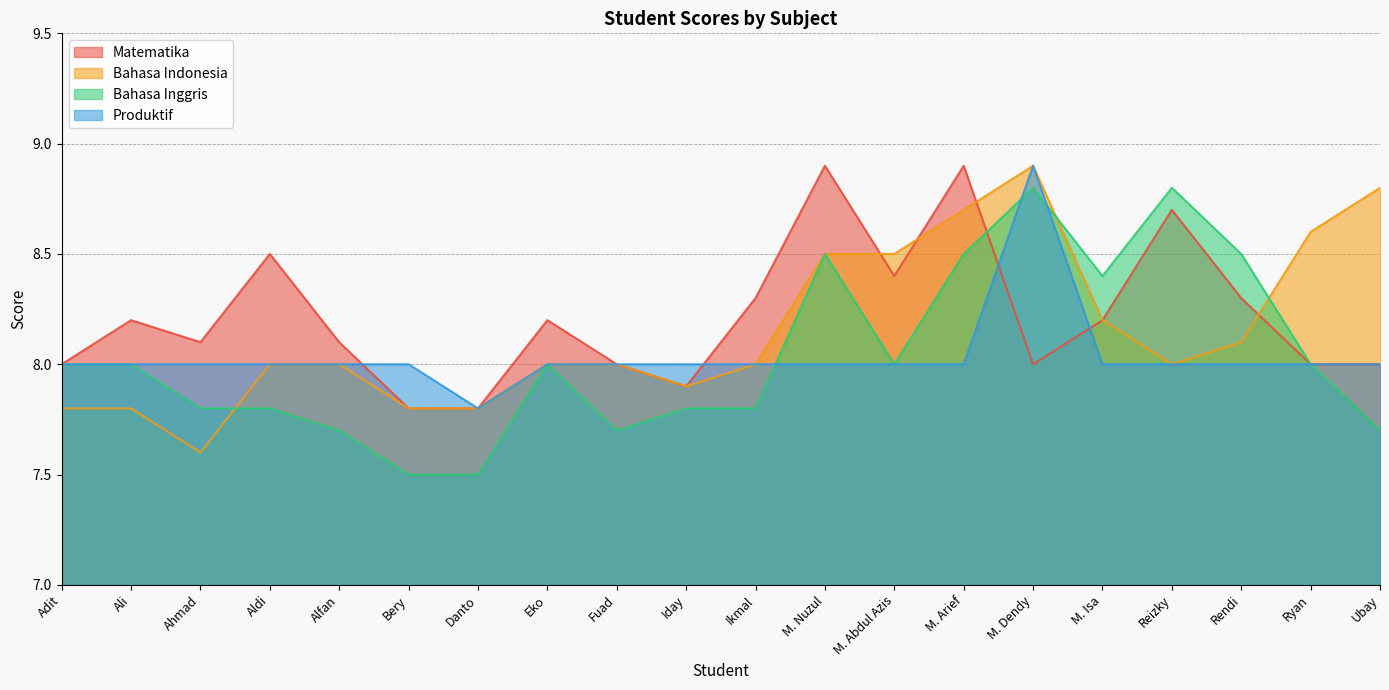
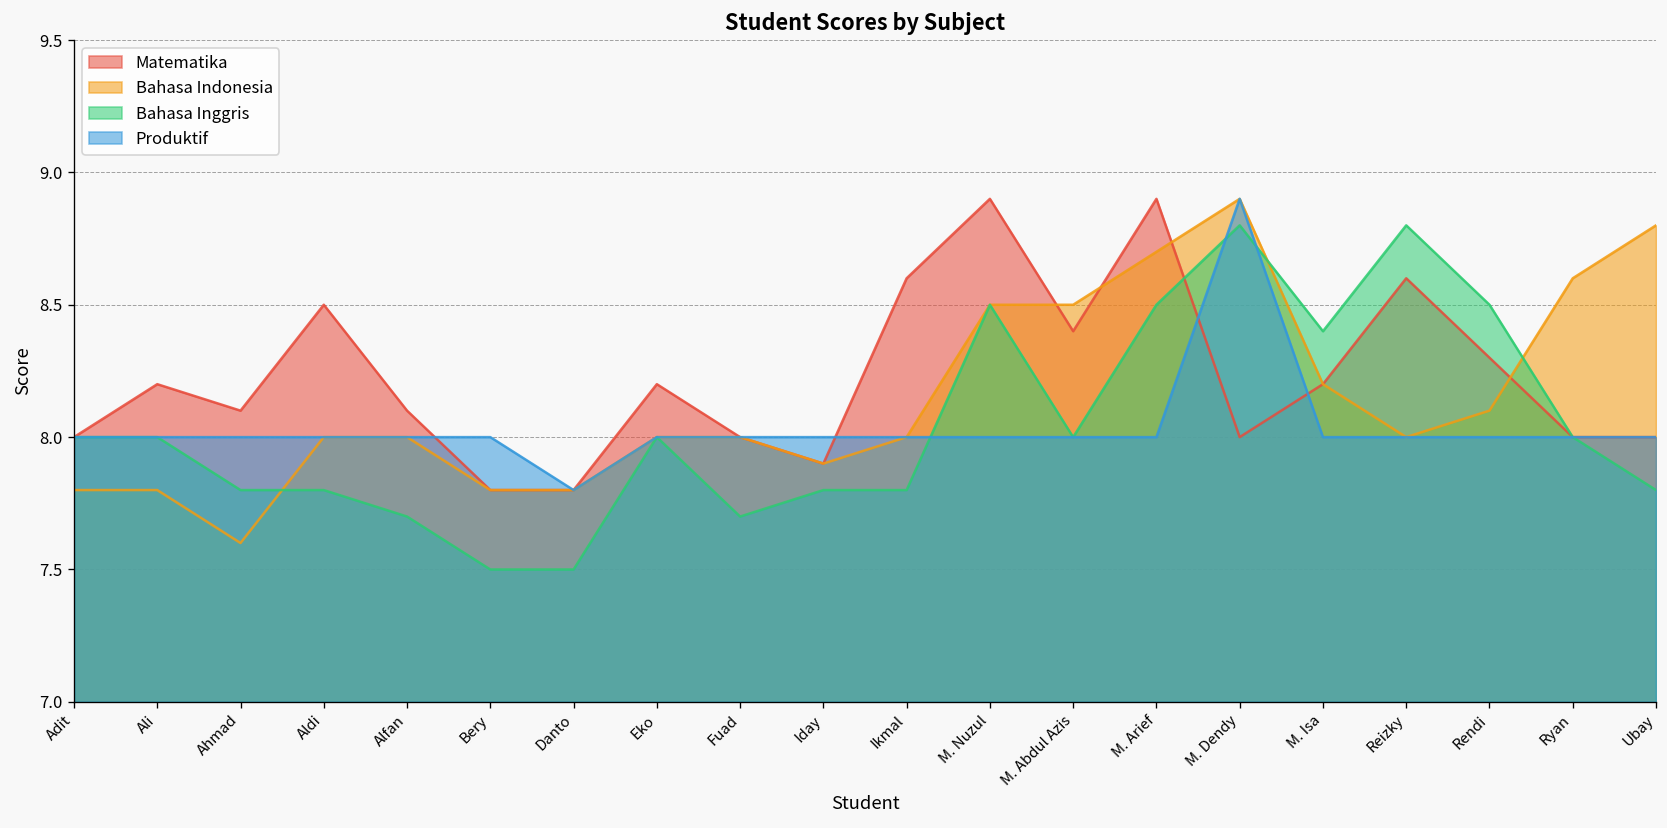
  {
    "Matematika": {
      "Ali": 8.2,
      "Ahmad": 8.1,
      "Aldi": 8.5,
      "Alfan": 8.1,
      "Eko": 8.2,
-     "Ikmal": 8.3,
+     "Ikmal": 8.6,
      "M. Nuzul": 8.9,
      "M. Abdul Azis": 8.4,
      "M. Arief": 8.9,
      "M. Dendy": 8.0,
-     "Reizky": 8.7,
+     "Reizky": 8.6,
      "Rendi": 8.3
    },
    "Bahasa Indonesia": {
      "Adit": 7.8,
      "Ali": 7.8,
      "Ahmad": 7.6,
      "M. Abdul Azis": 8.5,
      "M. Arief": 8.7,
      "Rendi": 8.1,
      "Ryan": 8.6,
      "Ubay": 8.8
    },
    "Bahasa Inggris": {
      "Ahmad": 7.8,
      "Aldi": 7.8,
      "Alfan": 7.7,
      "Bery": 7.5,
      "Danto": 7.5,
      "Fuad": 7.7,
      "Iday": 7.8,
      "Ikmal": 7.8,
      "M. Arief": 8.5,
      "M. Dendy": 8.8,
      "M. Isa": 8.4,
      "Reizky": 8.8,
      "Rendi": 8.5,
-     "Ubay": 7.7
+     "Ubay": 7.8
    },
    "Produktif": {
      "Ahmad": 8.0,
      "Bery": 8.0,
      "Iday": 8.0,
      "M. Nuzul": 8.0,
      "M. Arief": 8.0,
      "M. Isa": 8.0,
      "Rendi": 8.0
    }
  }
